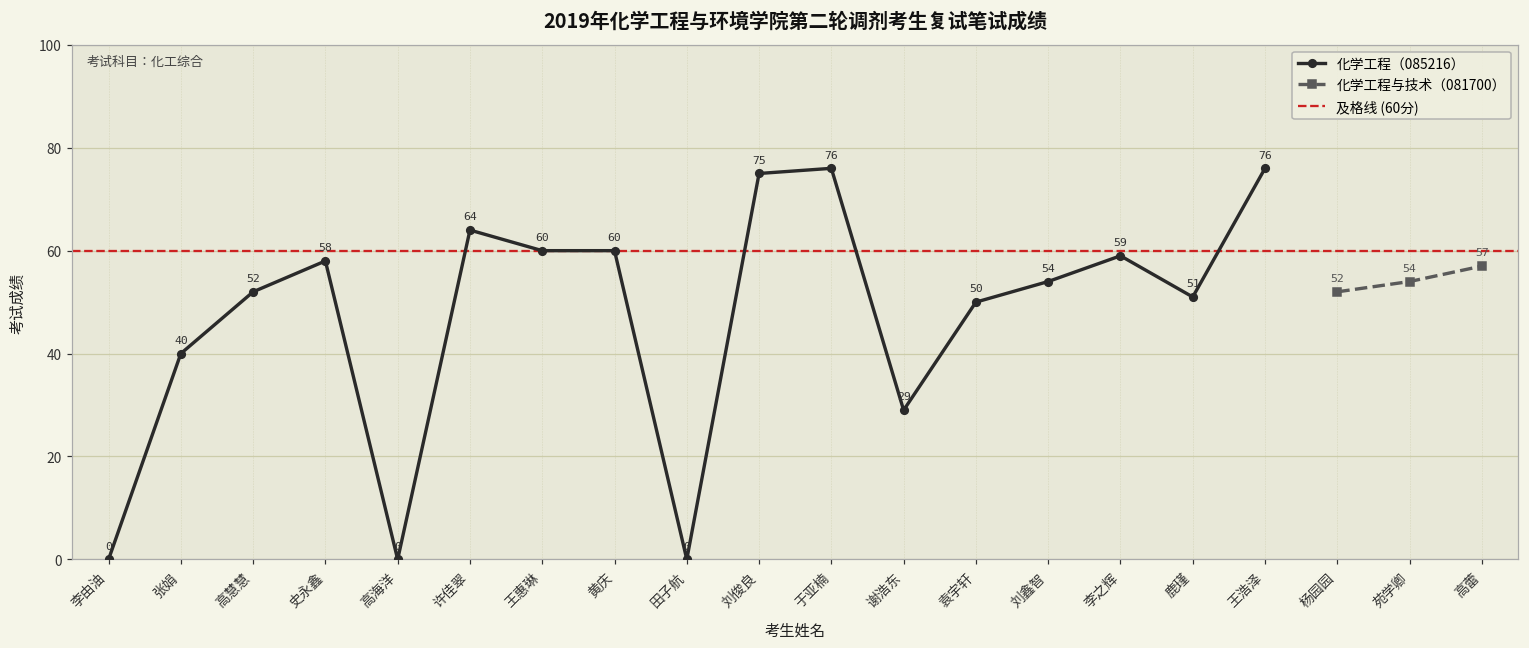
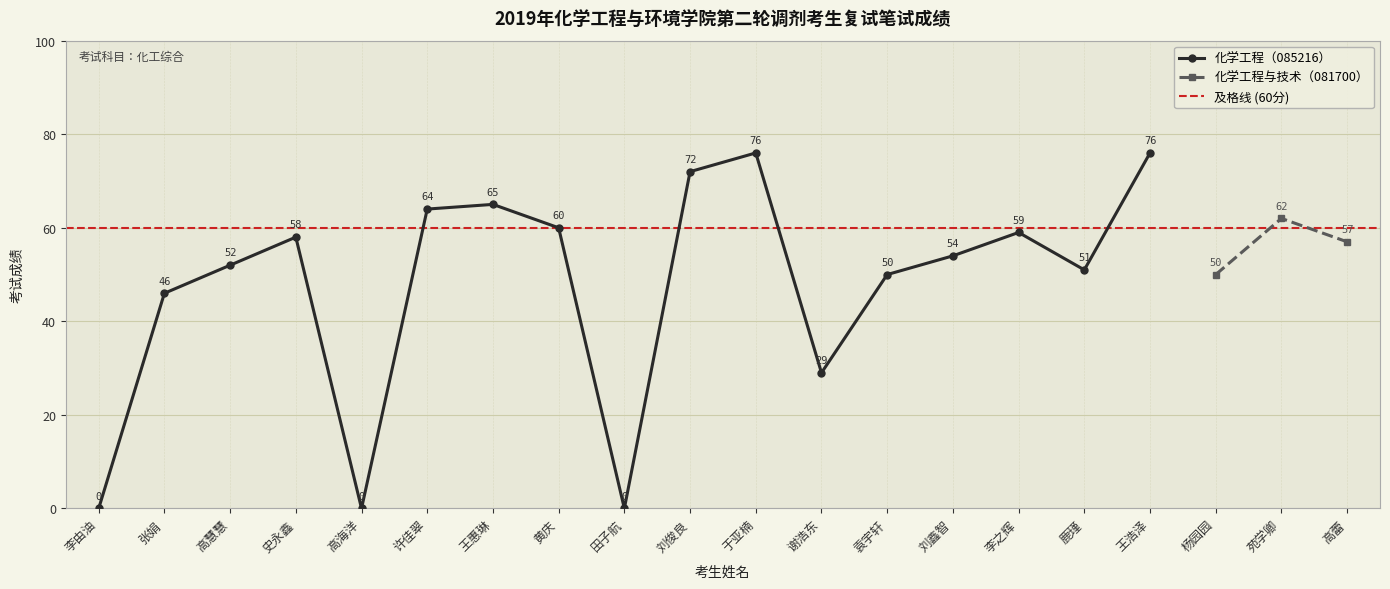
  {
    "化学工程（085216）": {
      "李由油": 0,
-     "张娟": 40,
+     "张娟": 46,
      "高慧慧": 52,
      "史永鑫": 58,
      "许佳翠": 64,
-     "王惠琳": 60,
+     "王惠琳": 65,
      "黄庆": 60,
-     "刘俊良": 75,
+     "刘俊良": 72,
      "于亚楠": 76,
      "谢浩东": 29,
      "袁宇轩": 50,
      "刘鑫智": 54,
      "李之辉": 59,
      "鹿瑾": 51,
      "王浩泽": 76
    },
    "化学工程与技术（081700）": {
-     "杨园园": 52,
-     "苑学卿": 54,
+     "杨园园": 50,
+     "苑学卿": 62,
      "高蕾": 57
    }
  }
